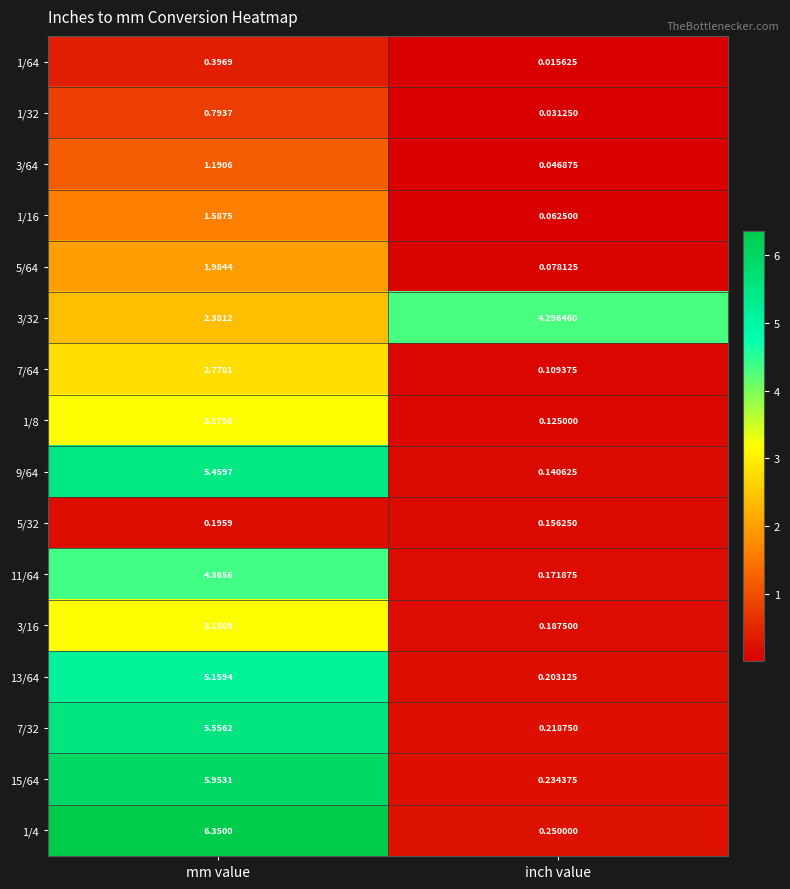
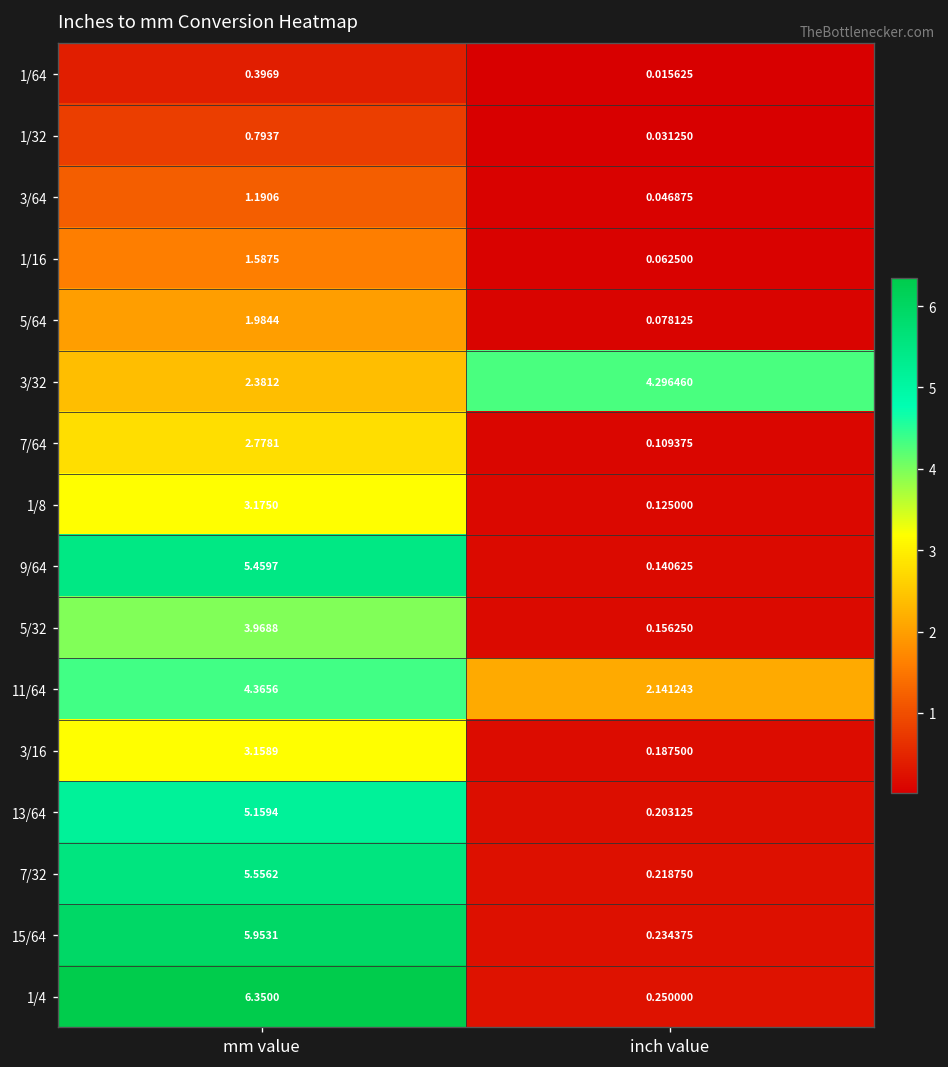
  {
    "1/64": {
      "mm value": 0.3969,
      "inch value": 0.015625
    },
    "1/32": {
      "mm value": 0.7937,
      "inch value": 0.031250
    },
    "3/64": {
      "mm value": 1.1906,
      "inch value": 0.046875
    },
    "1/16": {
      "mm value": 1.5875,
      "inch value": 0.062500
    },
    "5/64": {
      "mm value": 1.9844,
      "inch value": 0.078125
    },
    "3/32": {
      "mm value": 2.3812,
      "inch value": 4.296460
    },
    "7/64": {
      "mm value": 2.7781,
      "inch value": 0.109375
    },
    "1/8": {
      "mm value": 3.1750,
      "inch value": 0.125000
    },
    "9/64": {
      "mm value": 5.4597,
      "inch value": 0.140625
    },
    "5/32": {
-     "mm value": 0.1959,
+     "mm value": 3.9688,
      "inch value": 0.156250
    },
    "11/64": {
      "mm value": 4.3656,
-     "inch value": 0.171875
+     "inch value": 2.141243
    },
    "3/16": {
      "mm value": 3.1589,
      "inch value": 0.187500
    },
    "13/64": {
      "mm value": 5.1594,
      "inch value": 0.203125
    },
    "7/32": {
      "mm value": 5.5562,
      "inch value": 0.218750
    },
    "15/64": {
      "mm value": 5.9531,
      "inch value": 0.234375
    },
    "1/4": {
      "mm value": 6.3500,
      "inch value": 0.250000
    }
  }
